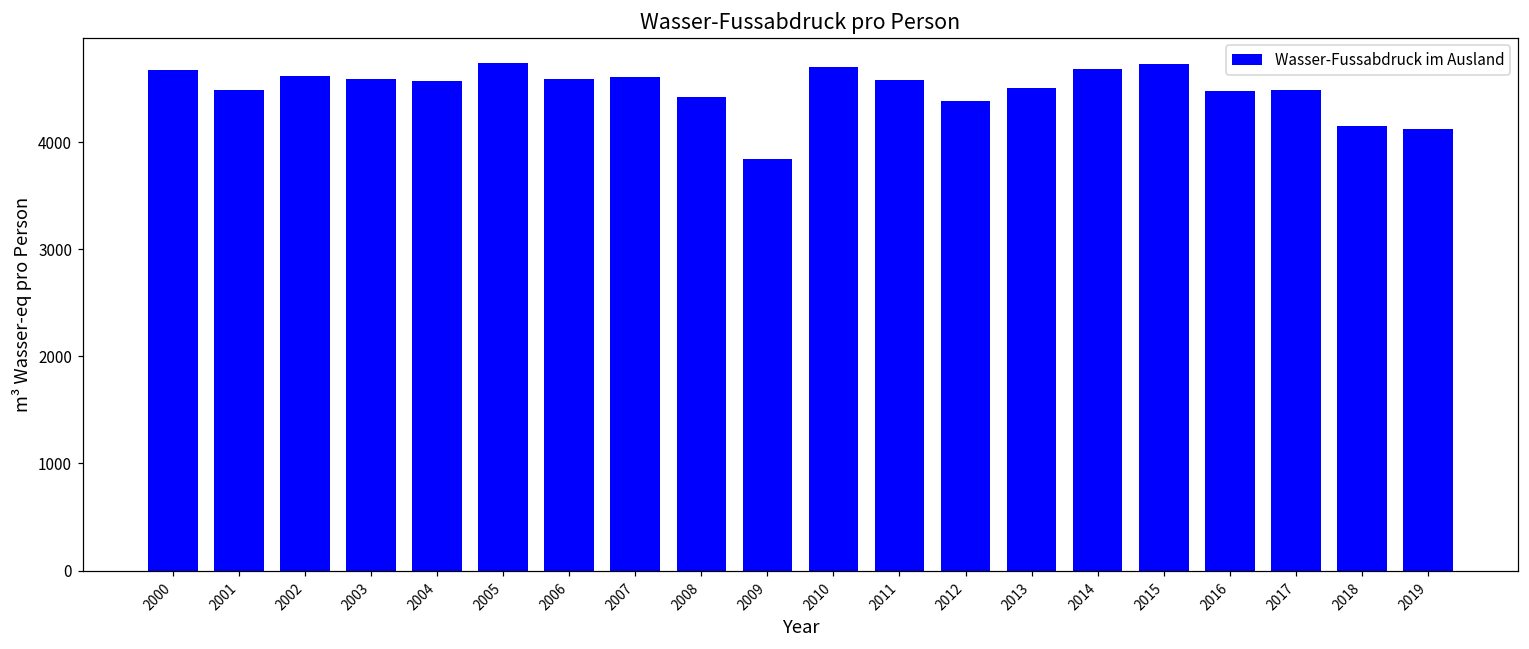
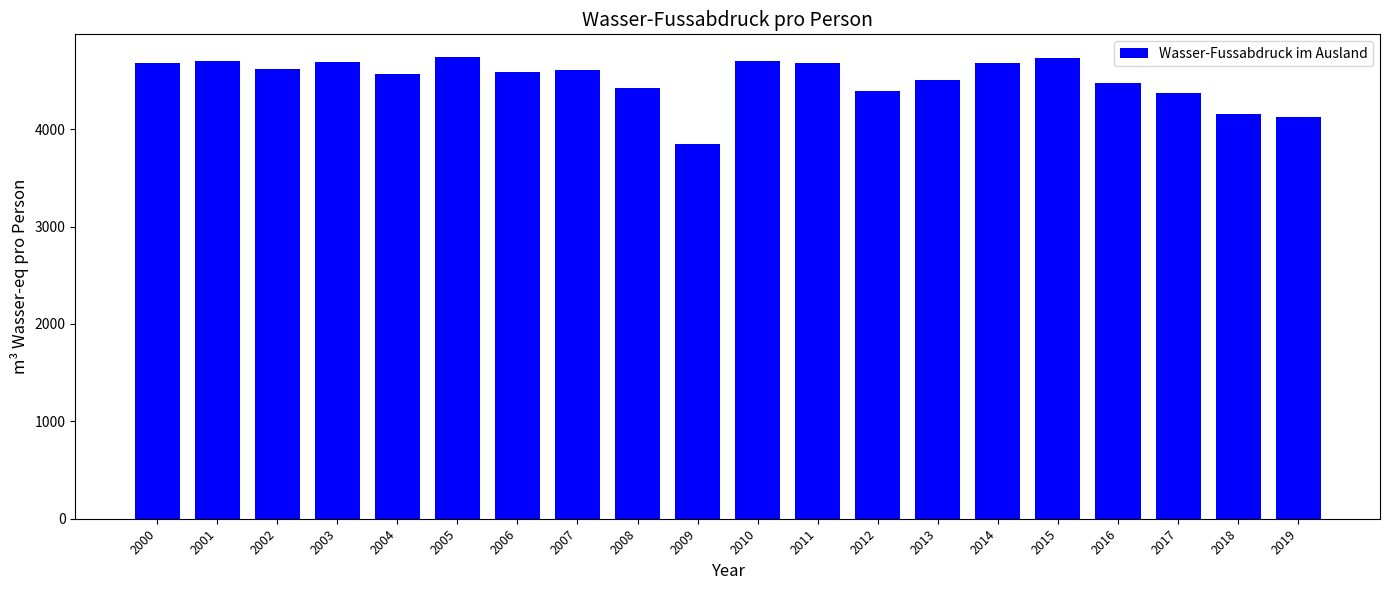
  {
    "2000": 4700,
-   "2001": 4500,
+   "2001": 4700,
    "2002": 4600,
-   "2003": 4600,
+   "2003": 4700,
    "2004": 4600,
    "2005": 4700,
    "2006": 4600,
    "2007": 4600,
    "2008": 4400,
    "2009": 3800,
    "2010": 4700,
-   "2011": 4600,
+   "2011": 4700,
    "2012": 4400,
    "2013": 4500,
    "2014": 4700,
    "2015": 4700,
    "2016": 4500,
-   "2017": 4500,
+   "2017": 4400,
    "2018": 4200,
    "2019": 4100
  }
